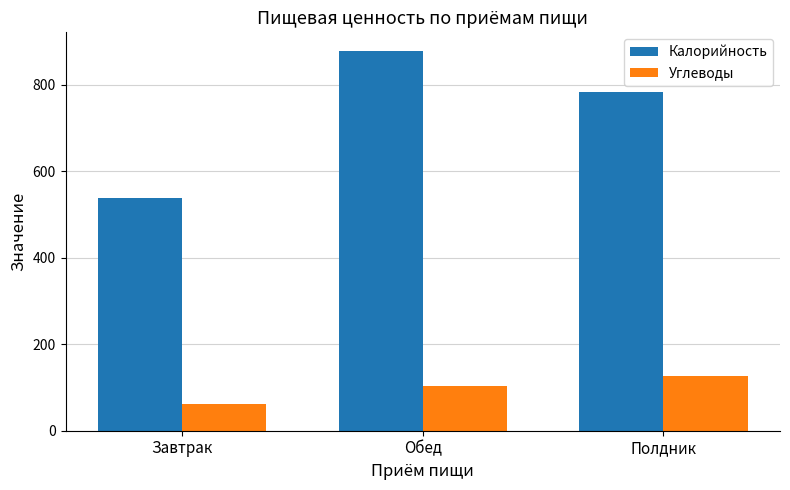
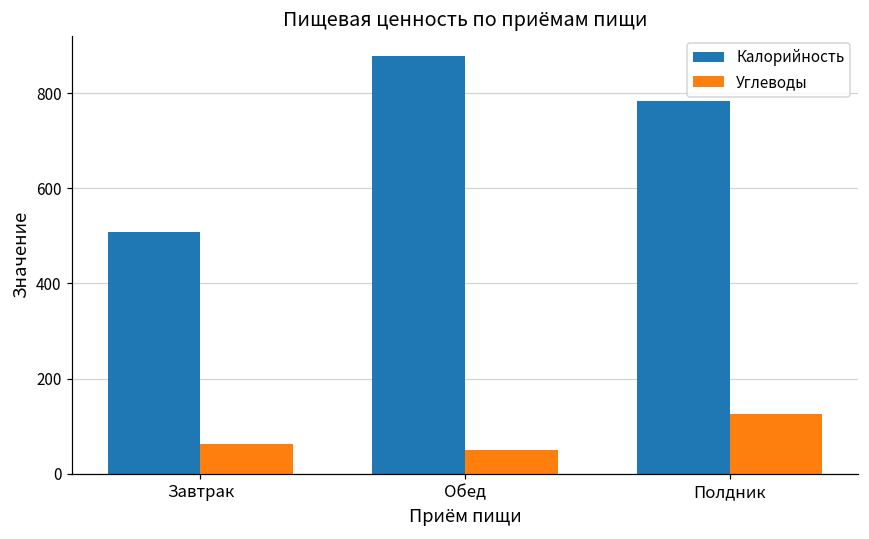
  {
    "Калорийность": {
-     "Завтрак": 540,
+     "Завтрак": 510,
      "Обед": 880,
      "Полдник": 780
    },
    "Углеводы": {
      "Завтрак": 60,
-     "Обед": 100,
+     "Обед": 50,
      "Полдник": 130
    }
  }
